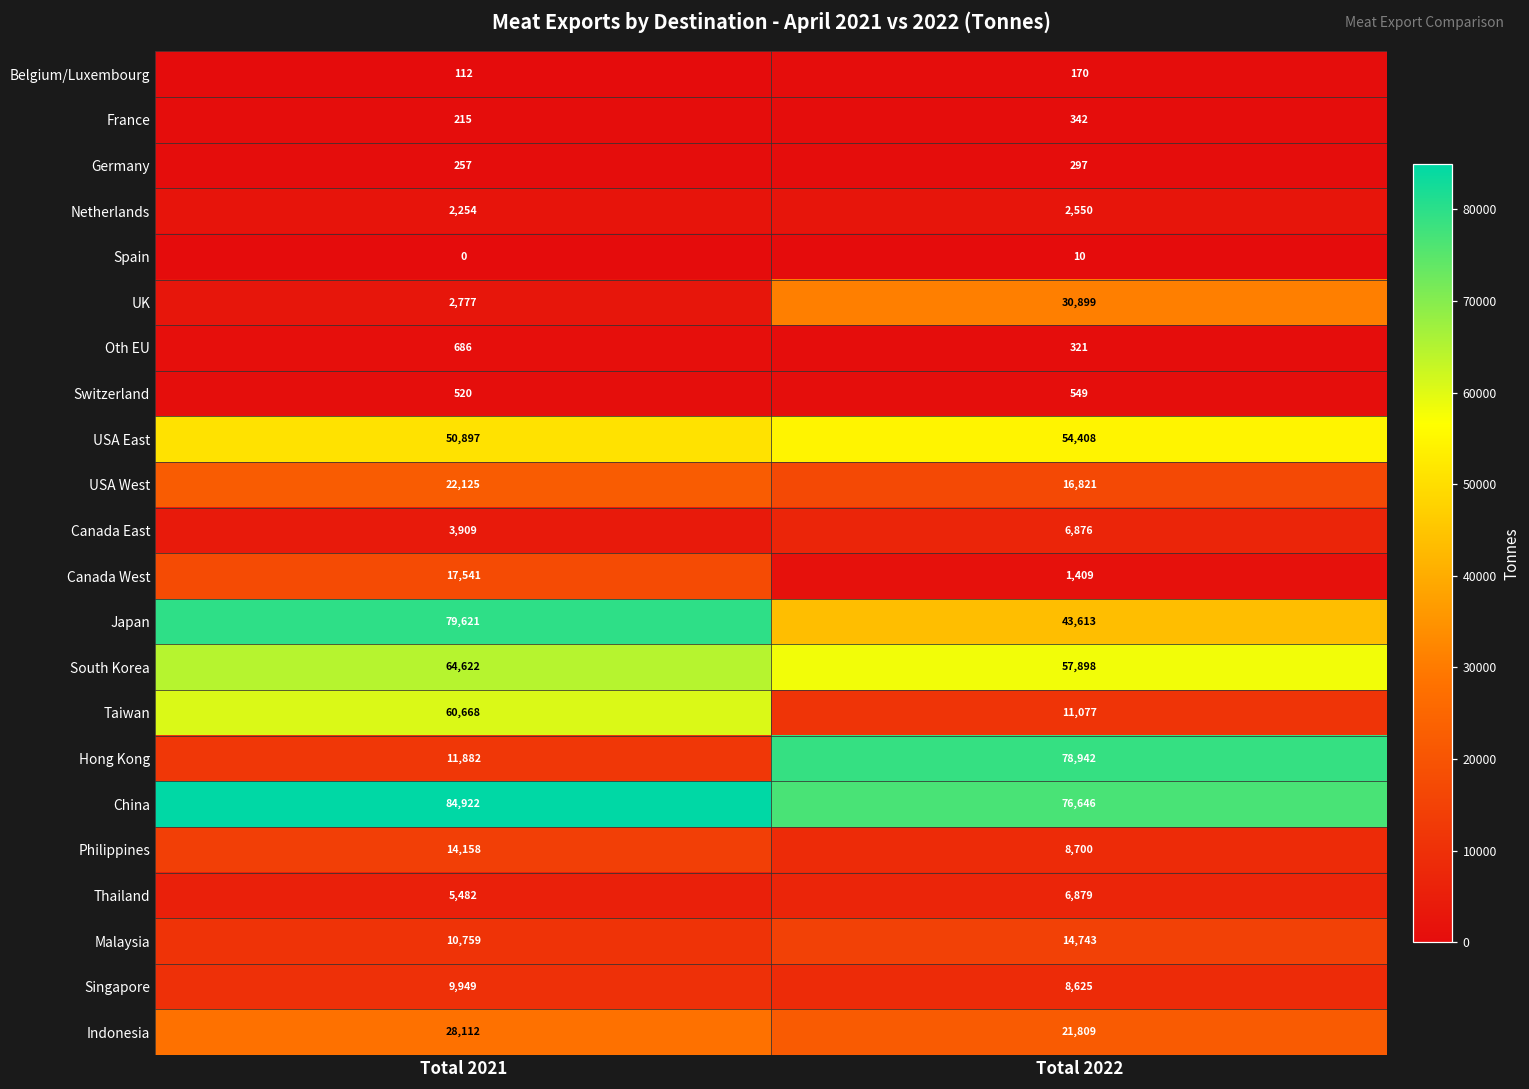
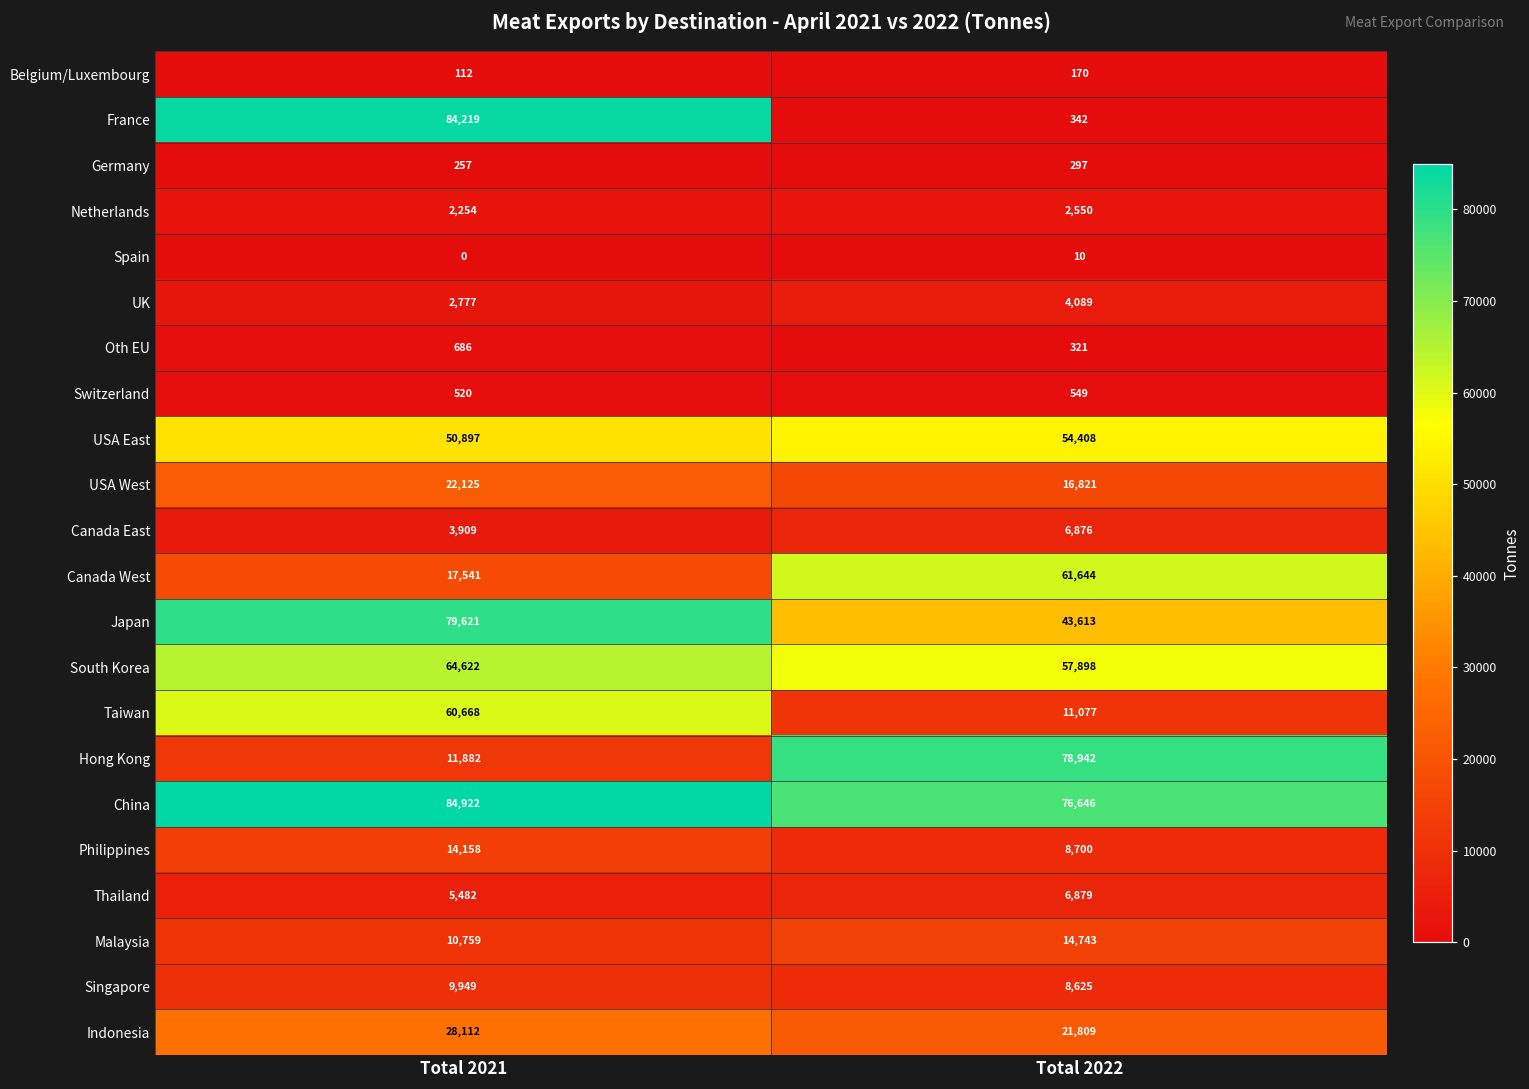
  {
    "Belgium/Luxembourg": {
      "Total 2021": "112",
      "Total 2022": "170"
    },
    "France": {
-     "Total 2021": "215",
+     "Total 2021": "84,219",
      "Total 2022": "342"
    },
    "Germany": {
      "Total 2021": "257",
      "Total 2022": "297"
    },
    "Netherlands": {
      "Total 2021": "2,254",
      "Total 2022": "2,550"
    },
    "Spain": {
      "Total 2021": "0",
      "Total 2022": "10"
    },
    "UK": {
      "Total 2021": "2,777",
-     "Total 2022": "30,899"
+     "Total 2022": "4,089"
    },
    "Oth EU": {
      "Total 2021": "686",
      "Total 2022": "321"
    },
    "Switzerland": {
      "Total 2021": "520",
      "Total 2022": "549"
    },
    "USA East": {
      "Total 2021": "50,897",
      "Total 2022": "54,408"
    },
    "USA West": {
      "Total 2021": "22,125",
      "Total 2022": "16,821"
    },
    "Canada East": {
      "Total 2021": "3,909",
      "Total 2022": "6,876"
    },
    "Canada West": {
      "Total 2021": "17,541",
-     "Total 2022": "1,409"
+     "Total 2022": "61,644"
    },
    "Japan": {
      "Total 2021": "79,621",
      "Total 2022": "43,613"
    },
    "South Korea": {
      "Total 2021": "64,622",
      "Total 2022": "57,898"
    },
    "Taiwan": {
      "Total 2021": "60,668",
      "Total 2022": "11,077"
    },
    "Hong Kong": {
      "Total 2021": "11,882",
      "Total 2022": "78,942"
    },
    "China": {
      "Total 2021": "84,922",
      "Total 2022": "76,646"
    },
    "Philippines": {
      "Total 2021": "14,158",
      "Total 2022": "8,700"
    },
    "Thailand": {
      "Total 2021": "5,482",
      "Total 2022": "6,879"
    },
    "Malaysia": {
      "Total 2021": "10,759",
      "Total 2022": "14,743"
    },
    "Singapore": {
      "Total 2021": "9,949",
      "Total 2022": "8,625"
    },
    "Indonesia": {
      "Total 2021": "28,112",
      "Total 2022": "21,809"
    }
  }
